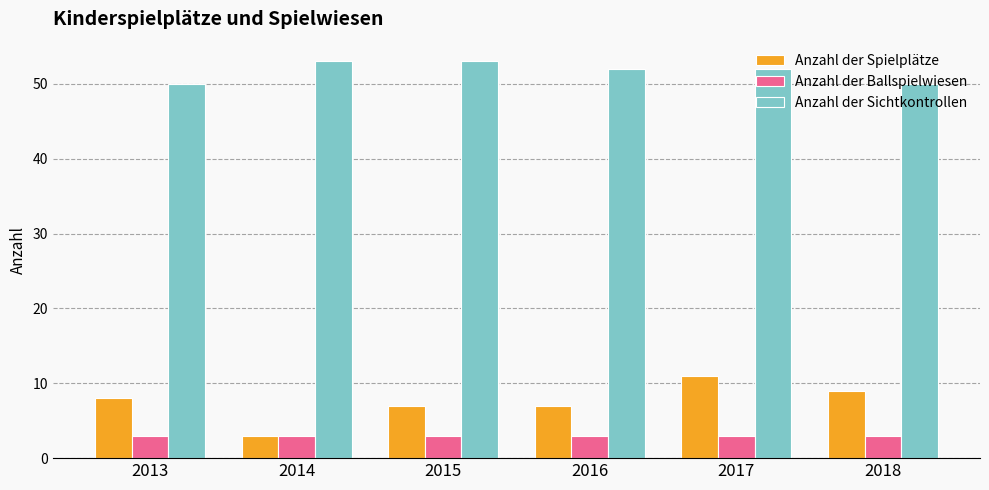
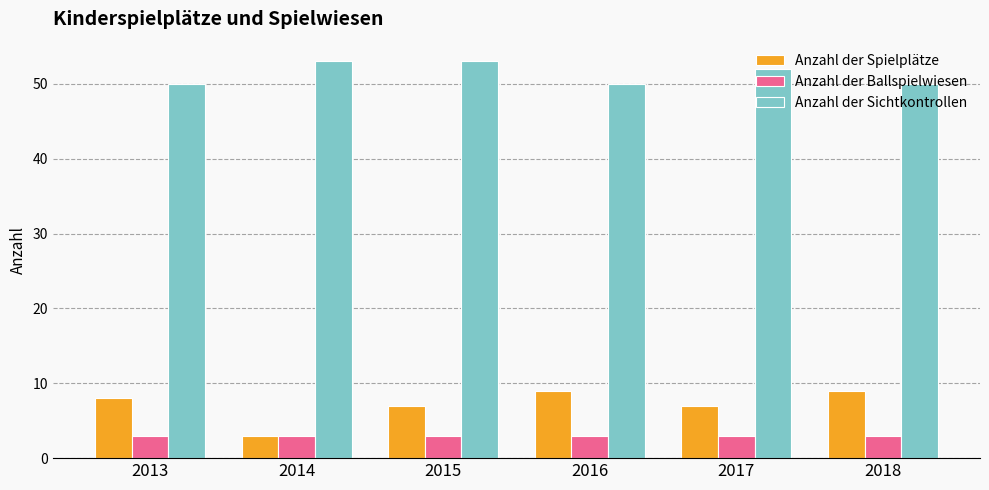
  {
    "Anzahl der Spielplätze": {
      "2013": 8,
      "2014": 3,
      "2015": 7,
-     "2016": 7,
-     "2017": 11,
+     "2016": 9,
+     "2017": 7,
      "2018": 9
    },
    "Anzahl der Ballspielwiesen": {
      "2013": 3,
      "2014": 3,
      "2015": 3,
      "2016": 3,
      "2017": 3,
      "2018": 3
    },
    "Anzahl der Sichtkontrollen": {
      "2013": 50,
      "2014": 53,
      "2015": 53,
-     "2016": 52,
+     "2016": 50,
      "2017": 52,
      "2018": 50
    }
  }
